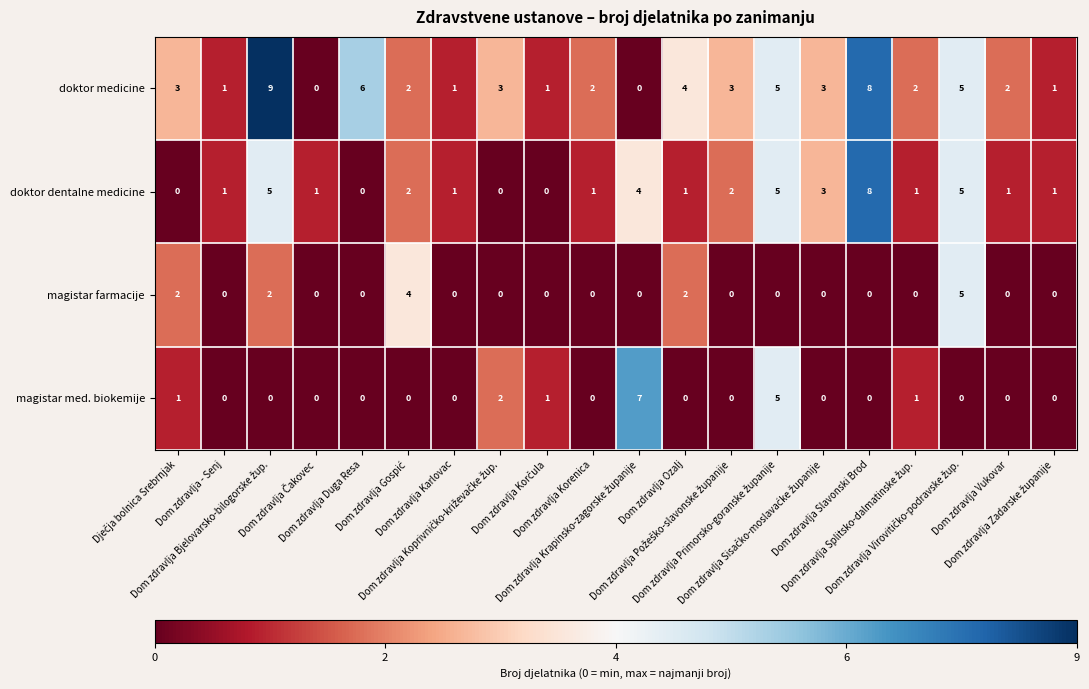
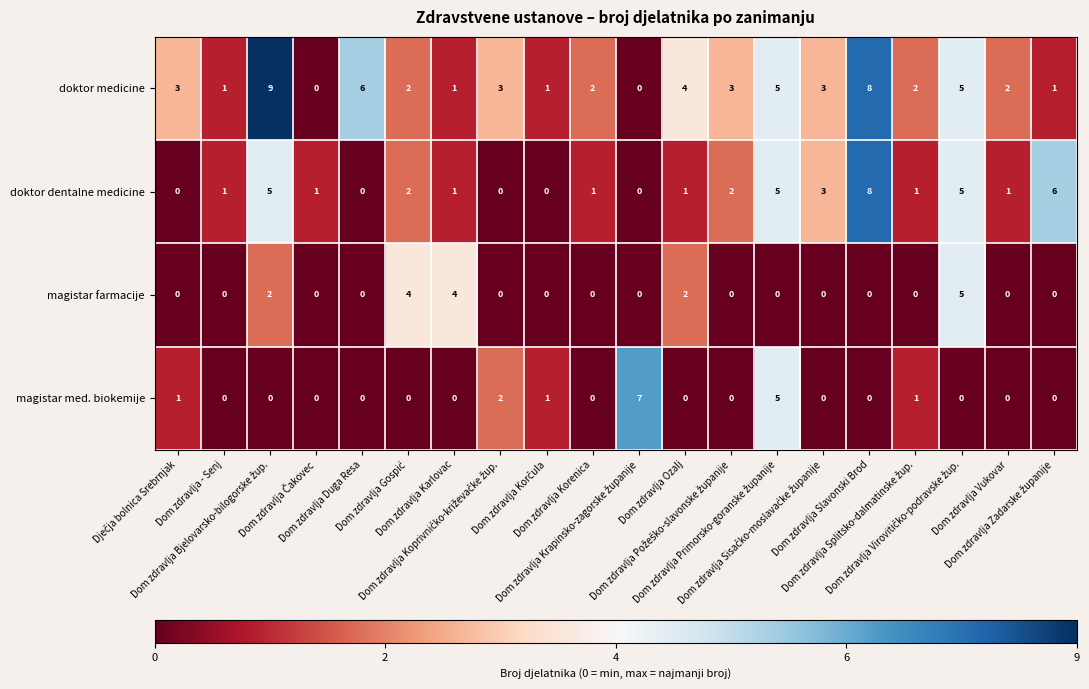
  {
    "doktor medicine": {
      "Dječja bolnica Srebrnjak": 3,
      "Dom zdravlja - Senj": 1,
      "Dom zdravlja Bjelovarsko-bilogorske žup.": 9,
      "Dom zdravlja Čakovec": 0,
      "Dom zdravlja Duga Resa": 6,
      "Dom zdravlja Gospić": 2,
      "Dom zdravlja Karlovac": 1,
      "Dom zdravlja Koprivničko-križevačke žup.": 3,
      "Dom zdravlja Korčula": 1,
      "Dom zdravlja Korenica": 2,
      "Dom zdravlja Krapinsko-zagorske županije": 0,
      "Dom zdravlja Ozalj": 4,
      "Dom zdravlja Požeško-slavonske županije": 3,
      "Dom zdravlja Primorsko-goranske županije": 5,
      "Dom zdravlja Sisačko-moslavaćke županije": 3,
      "Dom zdravlja Slavonski Brod": 8,
      "Dom zdravlja Splitsko-dalmatinske žup.": 2,
      "Dom zdravlja Virovitičko-podravske žup.": 5,
      "Dom zdravlja Vukovar": 2,
      "Dom zdravlja Zadarske županije": 1
    },
    "doktor dentalne medicine": {
      "Dječja bolnica Srebrnjak": 0,
      "Dom zdravlja - Senj": 1,
      "Dom zdravlja Bjelovarsko-bilogorske žup.": 5,
      "Dom zdravlja Čakovec": 1,
      "Dom zdravlja Duga Resa": 0,
      "Dom zdravlja Gospić": 2,
      "Dom zdravlja Karlovac": 1,
      "Dom zdravlja Koprivničko-križevačke žup.": 0,
      "Dom zdravlja Korčula": 0,
      "Dom zdravlja Korenica": 1,
-     "Dom zdravlja Krapinsko-zagorske županije": 4,
+     "Dom zdravlja Krapinsko-zagorske županije": 0,
      "Dom zdravlja Ozalj": 1,
      "Dom zdravlja Požeško-slavonske županije": 2,
      "Dom zdravlja Primorsko-goranske županije": 5,
      "Dom zdravlja Sisačko-moslavaćke županije": 3,
      "Dom zdravlja Slavonski Brod": 8,
      "Dom zdravlja Splitsko-dalmatinske žup.": 1,
      "Dom zdravlja Virovitičko-podravske žup.": 5,
      "Dom zdravlja Vukovar": 1,
-     "Dom zdravlja Zadarske županije": 1
+     "Dom zdravlja Zadarske županije": 6
    },
    "magistar farmacije": {
-     "Dječja bolnica Srebrnjak": 2,
+     "Dječja bolnica Srebrnjak": 0,
      "Dom zdravlja - Senj": 0,
      "Dom zdravlja Bjelovarsko-bilogorske žup.": 2,
      "Dom zdravlja Čakovec": 0,
      "Dom zdravlja Duga Resa": 0,
      "Dom zdravlja Gospić": 4,
-     "Dom zdravlja Karlovac": 0,
+     "Dom zdravlja Karlovac": 4,
      "Dom zdravlja Koprivničko-križevačke žup.": 0,
      "Dom zdravlja Korčula": 0,
      "Dom zdravlja Korenica": 0,
      "Dom zdravlja Krapinsko-zagorske županije": 0,
      "Dom zdravlja Ozalj": 2,
      "Dom zdravlja Požeško-slavonske županije": 0,
      "Dom zdravlja Primorsko-goranske županije": 0,
      "Dom zdravlja Sisačko-moslavaćke županije": 0,
      "Dom zdravlja Slavonski Brod": 0,
      "Dom zdravlja Splitsko-dalmatinske žup.": 0,
      "Dom zdravlja Virovitičko-podravske žup.": 5,
      "Dom zdravlja Vukovar": 0,
      "Dom zdravlja Zadarske županije": 0
    },
    "magistar med. biokemije": {
      "Dječja bolnica Srebrnjak": 1,
      "Dom zdravlja - Senj": 0,
      "Dom zdravlja Bjelovarsko-bilogorske žup.": 0,
      "Dom zdravlja Čakovec": 0,
      "Dom zdravlja Duga Resa": 0,
      "Dom zdravlja Gospić": 0,
      "Dom zdravlja Karlovac": 0,
      "Dom zdravlja Koprivničko-križevačke žup.": 2,
      "Dom zdravlja Korčula": 1,
      "Dom zdravlja Korenica": 0,
      "Dom zdravlja Krapinsko-zagorske županije": 7,
      "Dom zdravlja Ozalj": 0,
      "Dom zdravlja Požeško-slavonske županije": 0,
      "Dom zdravlja Primorsko-goranske županije": 5,
      "Dom zdravlja Sisačko-moslavaćke županije": 0,
      "Dom zdravlja Slavonski Brod": 0,
      "Dom zdravlja Splitsko-dalmatinske žup.": 1,
      "Dom zdravlja Virovitičko-podravske žup.": 0,
      "Dom zdravlja Vukovar": 0,
      "Dom zdravlja Zadarske županije": 0
    }
  }
